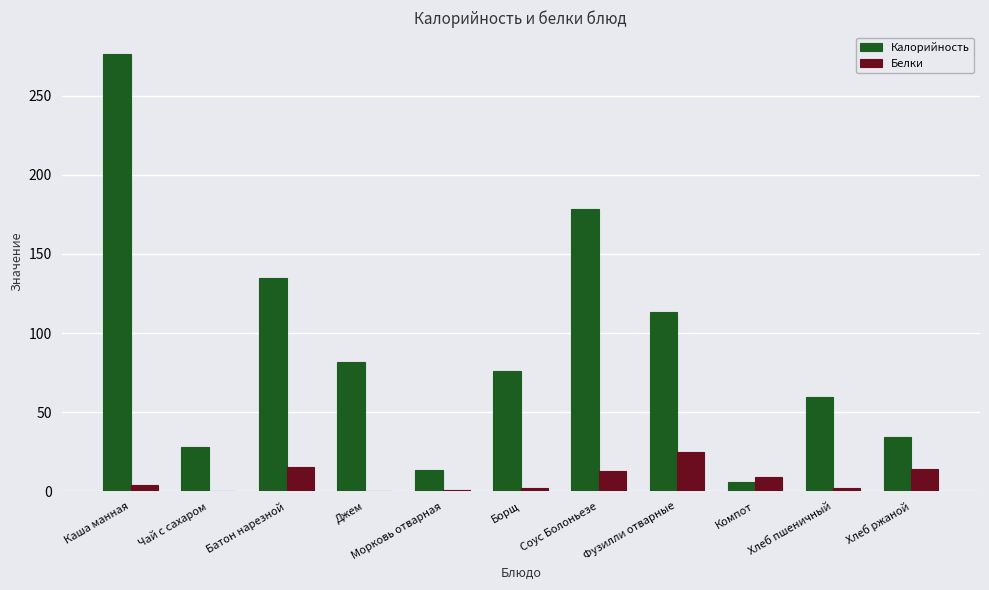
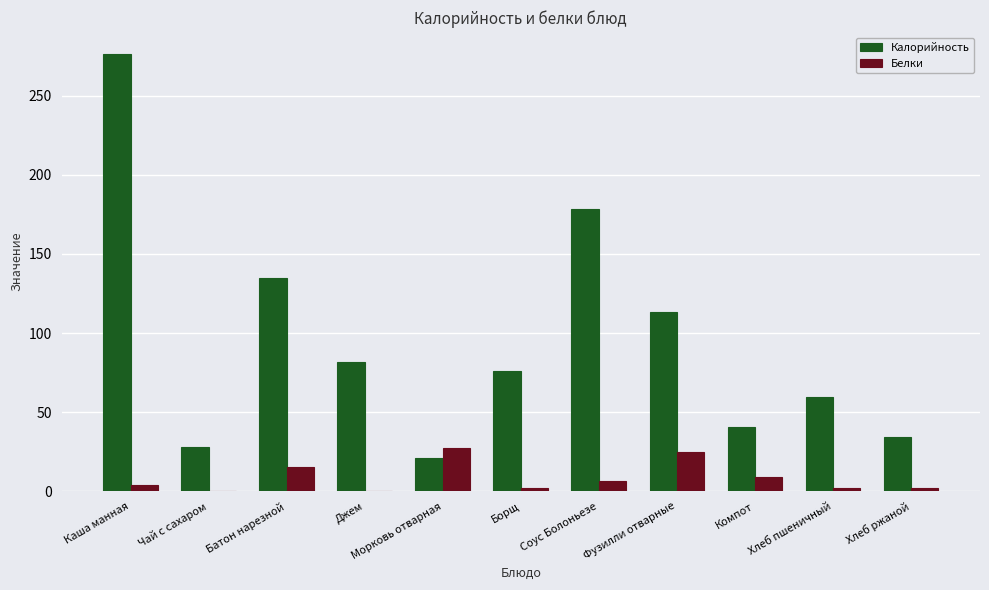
  {
    "Калорийность": {
      "Каша манная": 276,
      "Чай с сахаром": 28,
      "Батон нарезной": 135,
      "Джем": 82,
-     "Морковь отварная": 13,
+     "Морковь отварная": 21,
      "Борщ": 76,
      "Соус Болоньезе": 178,
      "Фузилли отварные": 113,
-     "Компот": 6,
+     "Компот": 40,
      "Хлеб пшеничный": 60,
      "Хлеб ржаной": 34
    },
    "Белки": {
      "Каша манная": 4,
      "Батон нарезной": 15,
      "Джем": 0,
-     "Морковь отварная": 1,
+     "Морковь отварная": 27,
      "Борщ": 2,
-     "Соус Болоньезе": 13,
+     "Соус Болоньезе": 7,
      "Фузилли отварные": 25,
      "Компот": 9,
      "Хлеб пшеничный": 2,
-     "Хлеб ржаной": 14
+     "Хлеб ржаной": 2
    }
  }
